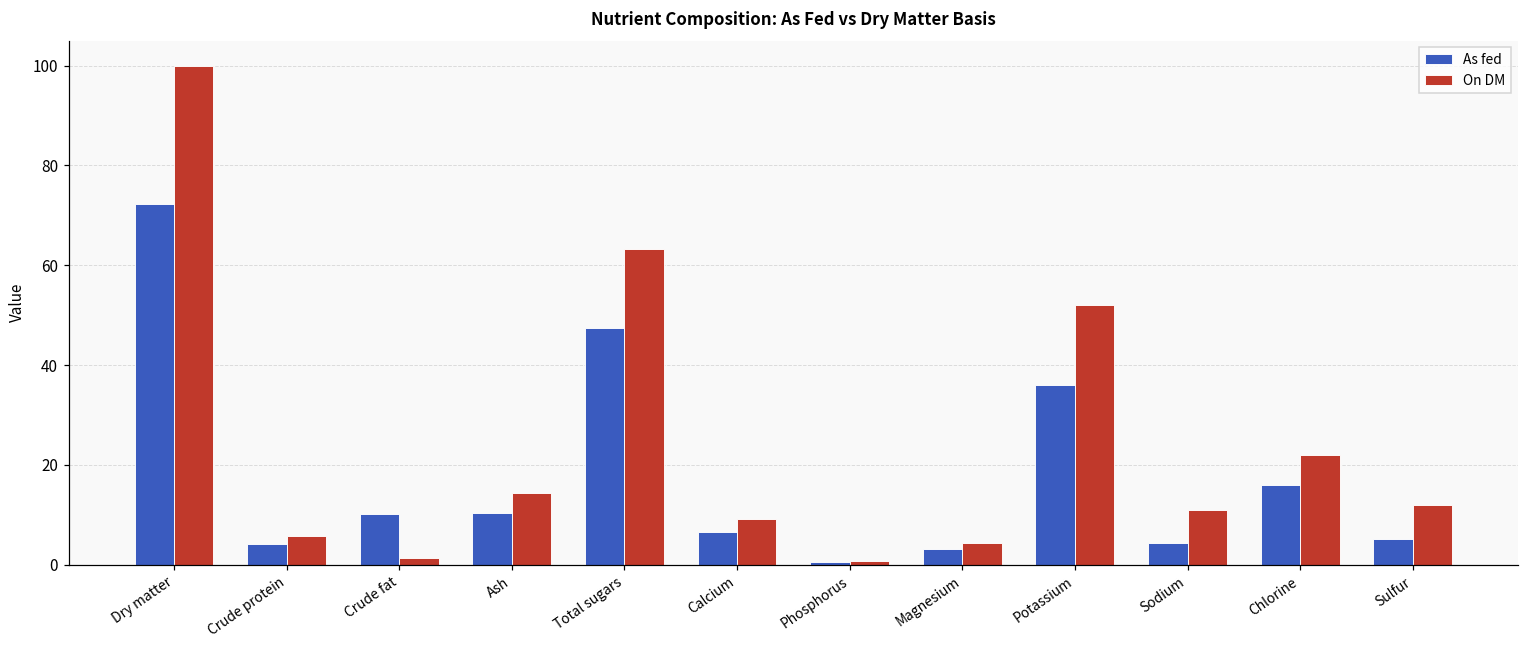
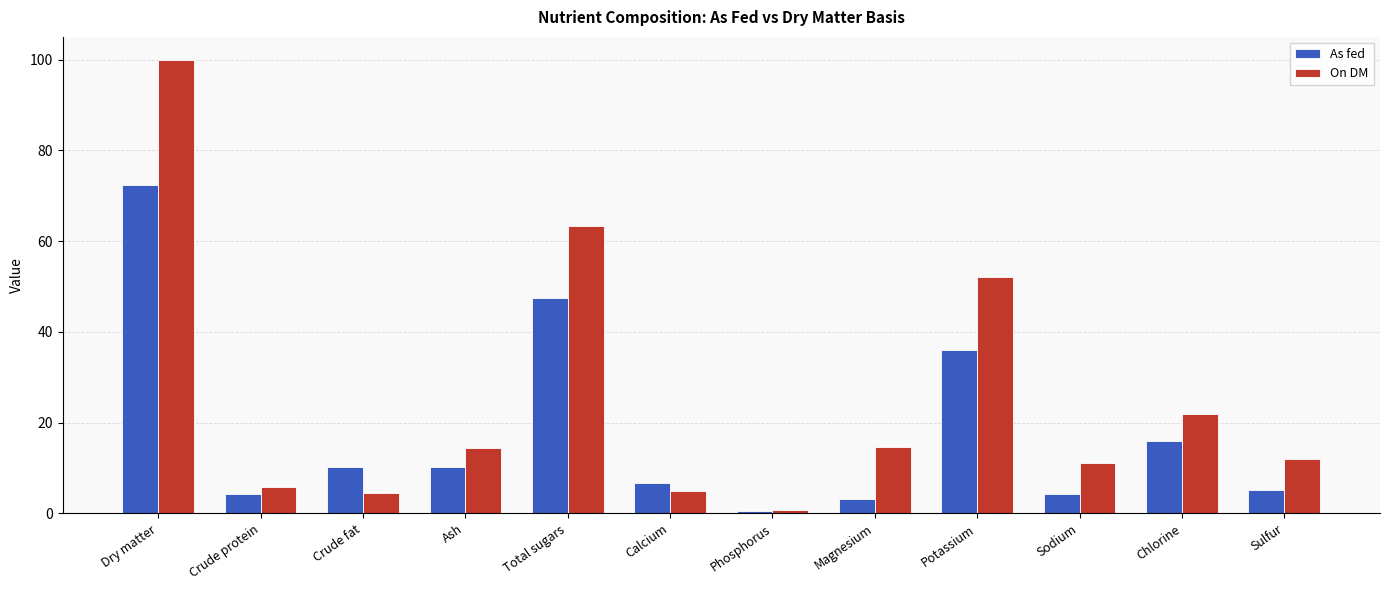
  {
    "As fed": {
      "Dry matter": 72,
      "Crude protein": 4,
      "Crude fat": 10,
      "Ash": 10,
      "Total sugars": 48,
      "Calcium": 7,
      "Magnesium": 3,
      "Potassium": 36,
      "Sodium": 4,
      "Chlorine": 16,
      "Sulfur": 5
    },
    "On DM": {
      "Dry matter": 100,
      "Crude protein": 6,
-     "Crude fat": 1,
+     "Crude fat": 4,
      "Ash": 14,
      "Total sugars": 63,
-     "Calcium": 9,
+     "Calcium": 5,
      "Phosphorus": 1,
-     "Magnesium": 4,
+     "Magnesium": 15,
      "Potassium": 52,
      "Sodium": 11,
      "Chlorine": 22,
      "Sulfur": 12
    }
  }
